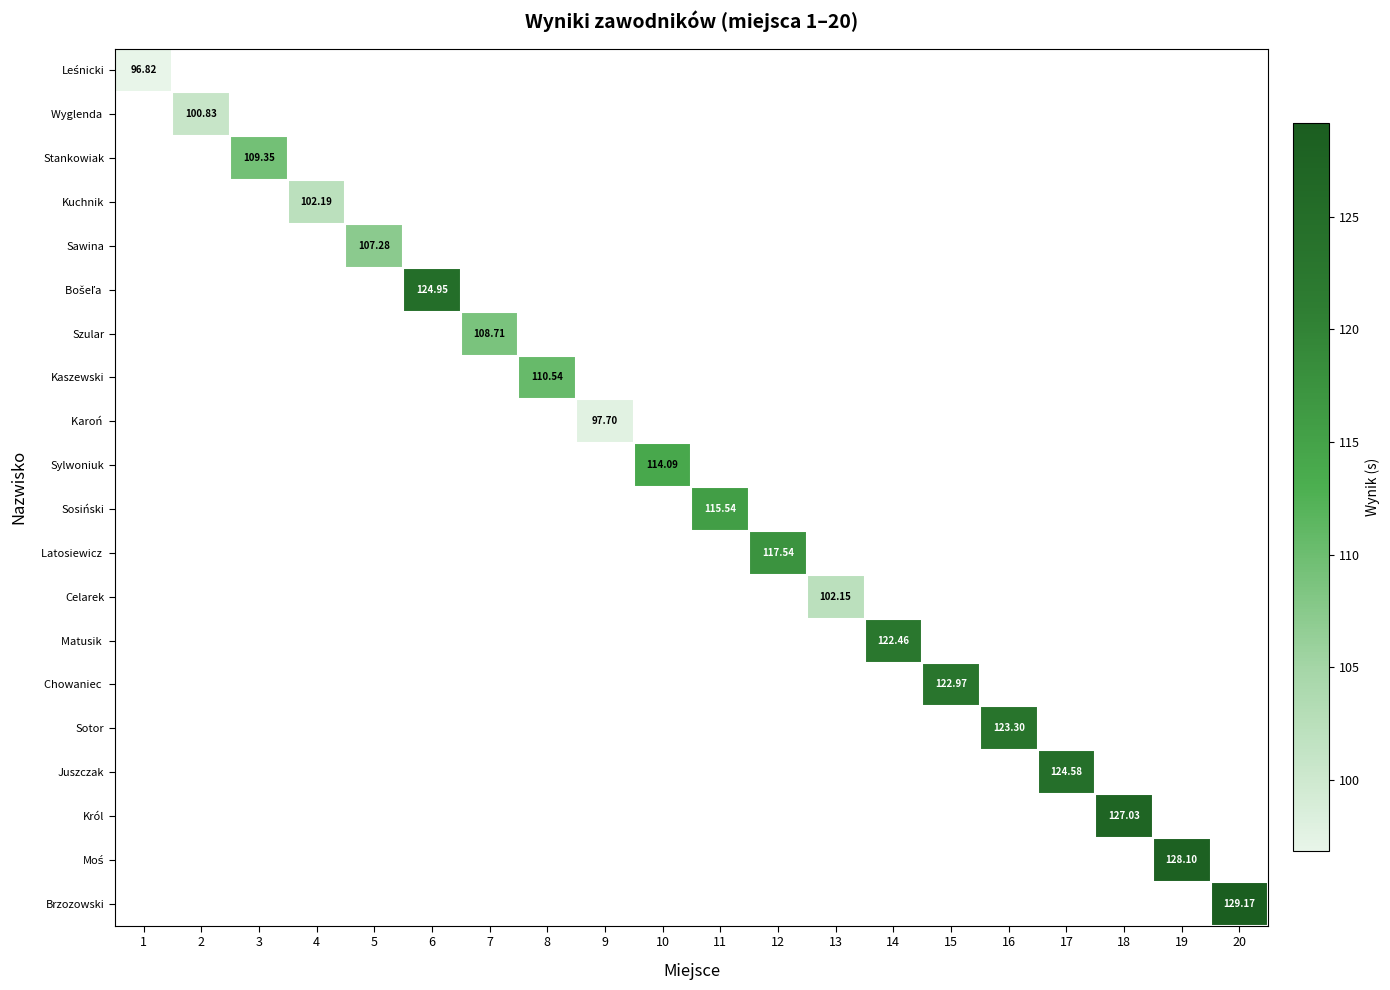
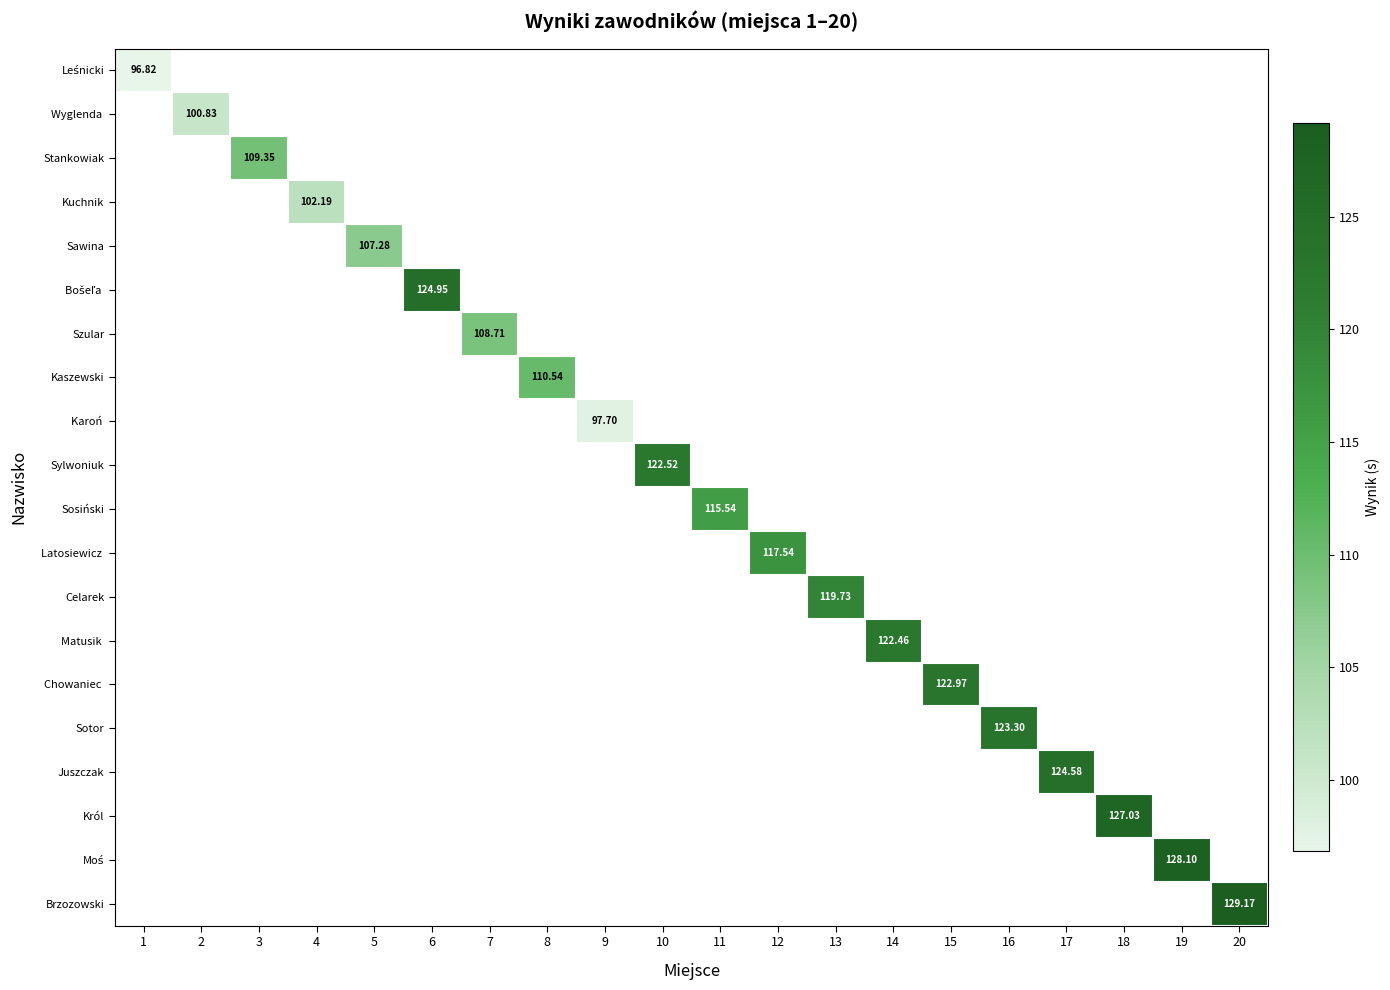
  {
    "Leśnicki": {
      "1": 96.82
    },
    "Wyglenda": {
      "2": 100.83
    },
    "Stankowiak": {
      "3": 109.35
    },
    "Kuchnik": {
      "4": 102.19
    },
    "Sawina": {
      "5": 107.28
    },
    "Bošeľa": {
      "6": 124.95
    },
    "Szular": {
      "7": 108.71
    },
    "Kaszewski": {
      "8": 110.54
    },
    "Karoń": {
      "9": 97.70
    },
    "Sylwoniuk": {
-     "10": 114.09
+     "10": 122.52
    },
    "Sosiński": {
      "11": 115.54
    },
    "Latosiewicz": {
      "12": 117.54
    },
    "Celarek": {
-     "13": 102.15
+     "13": 119.73
    },
    "Matusik": {
      "14": 122.46
    },
    "Chowaniec": {
      "15": 122.97
    },
    "Sotor": {
      "16": 123.30
    },
    "Juszczak": {
      "17": 124.58
    },
    "Król": {
      "18": 127.03
    },
    "Moś": {
      "19": 128.10
    },
    "Brzozowski": {
      "20": 129.17
    }
  }
